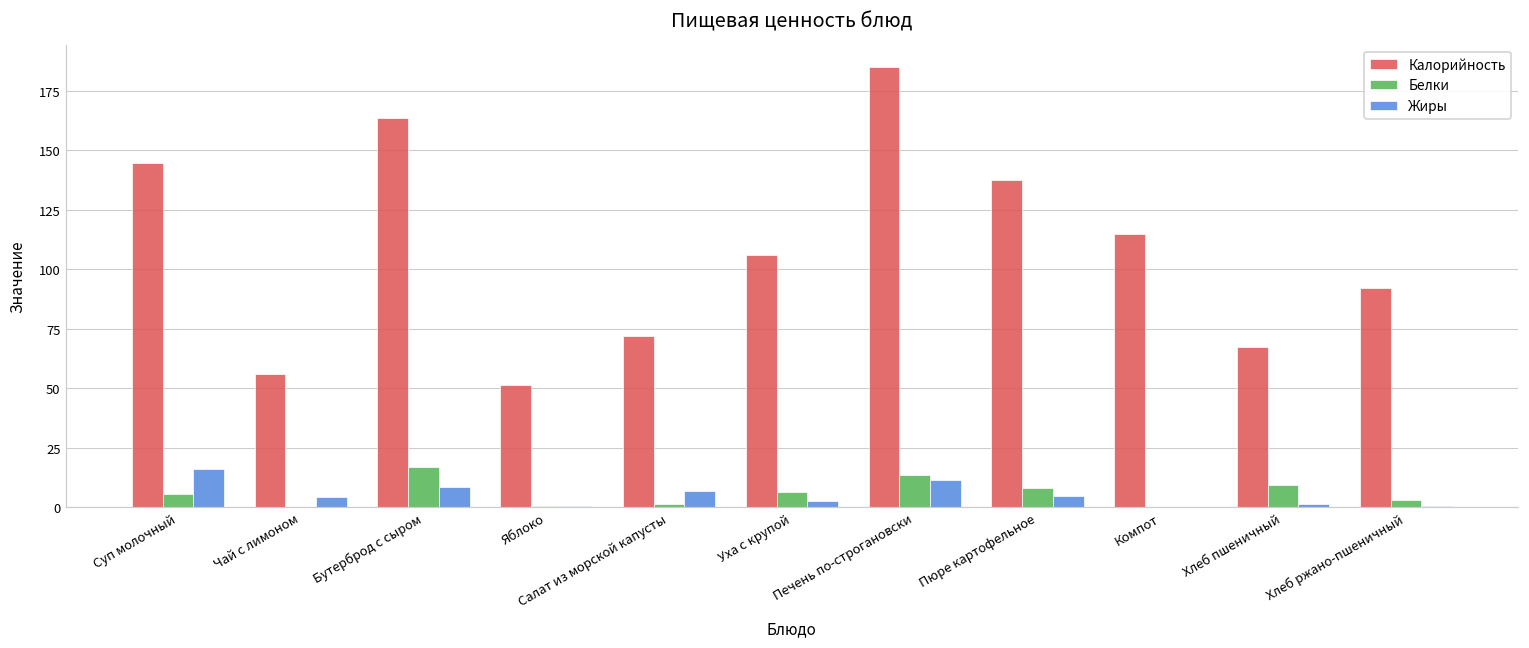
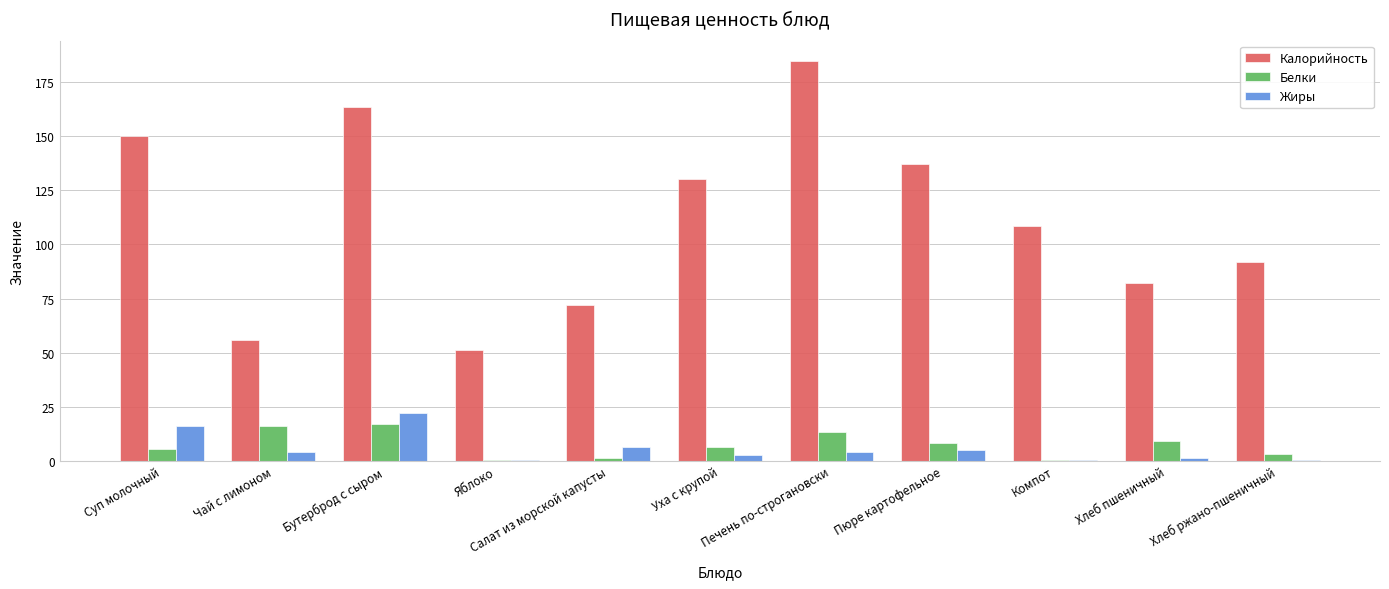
  {
    "Калорийность": {
-     "Суп молочный": 145,
+     "Суп молочный": 150,
      "Чай с лимоном": 56,
      "Бутерброд с сыром": 163,
      "Яблоко": 51,
      "Салат из морской капусты": 72,
-     "Уха с крупой": 106,
+     "Уха с крупой": 130,
      "Печень по-строгановски": 185,
      "Пюре картофельное": 137,
-     "Компот": 115,
-     "Хлеб пшеничный": 67,
+     "Компот": 108,
+     "Хлеб пшеничный": 82,
      "Хлеб ржано-пшеничный": 92
    },
    "Белки": {
      "Суп молочный": 5,
-     "Чай с лимоном": 0,
+     "Чай с лимоном": 16,
      "Бутерброд с сыром": 17,
      "Салат из морской капусты": 1,
      "Уха с крупой": 7,
      "Печень по-строгановски": 13,
      "Пюре картофельное": 8,
      "Хлеб пшеничный": 9,
      "Хлеб ржано-пшеничный": 3
    },
    "Жиры": {
      "Суп молочный": 16,
      "Чай с лимоном": 4,
-     "Бутерброд с сыром": 8,
+     "Бутерброд с сыром": 22,
      "Салат из морской капусты": 7,
      "Уха с крупой": 2,
-     "Печень по-строгановски": 11,
+     "Печень по-строгановски": 4,
      "Пюре картофельное": 5,
      "Хлеб пшеничный": 1
    }
  }
